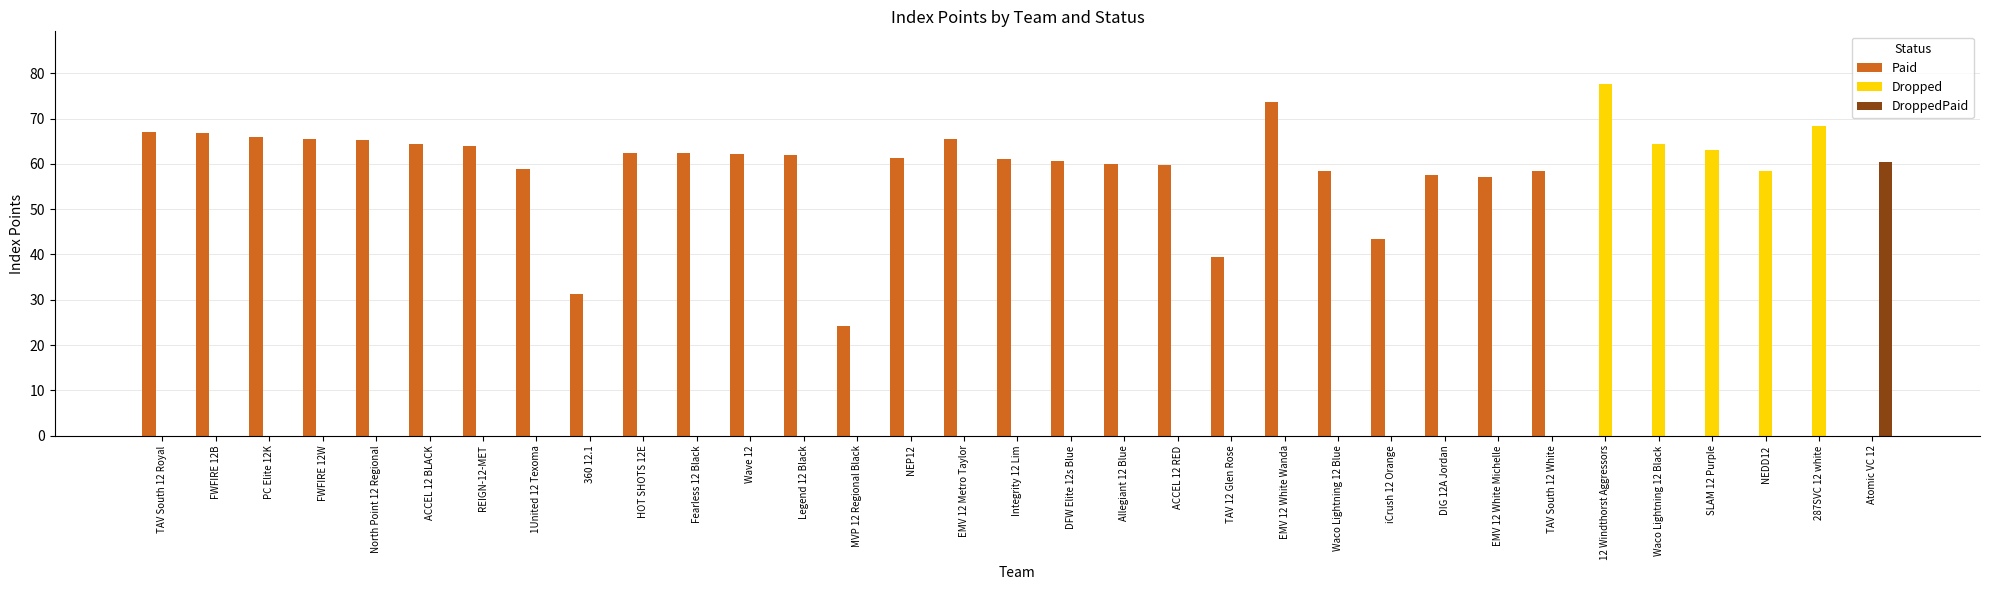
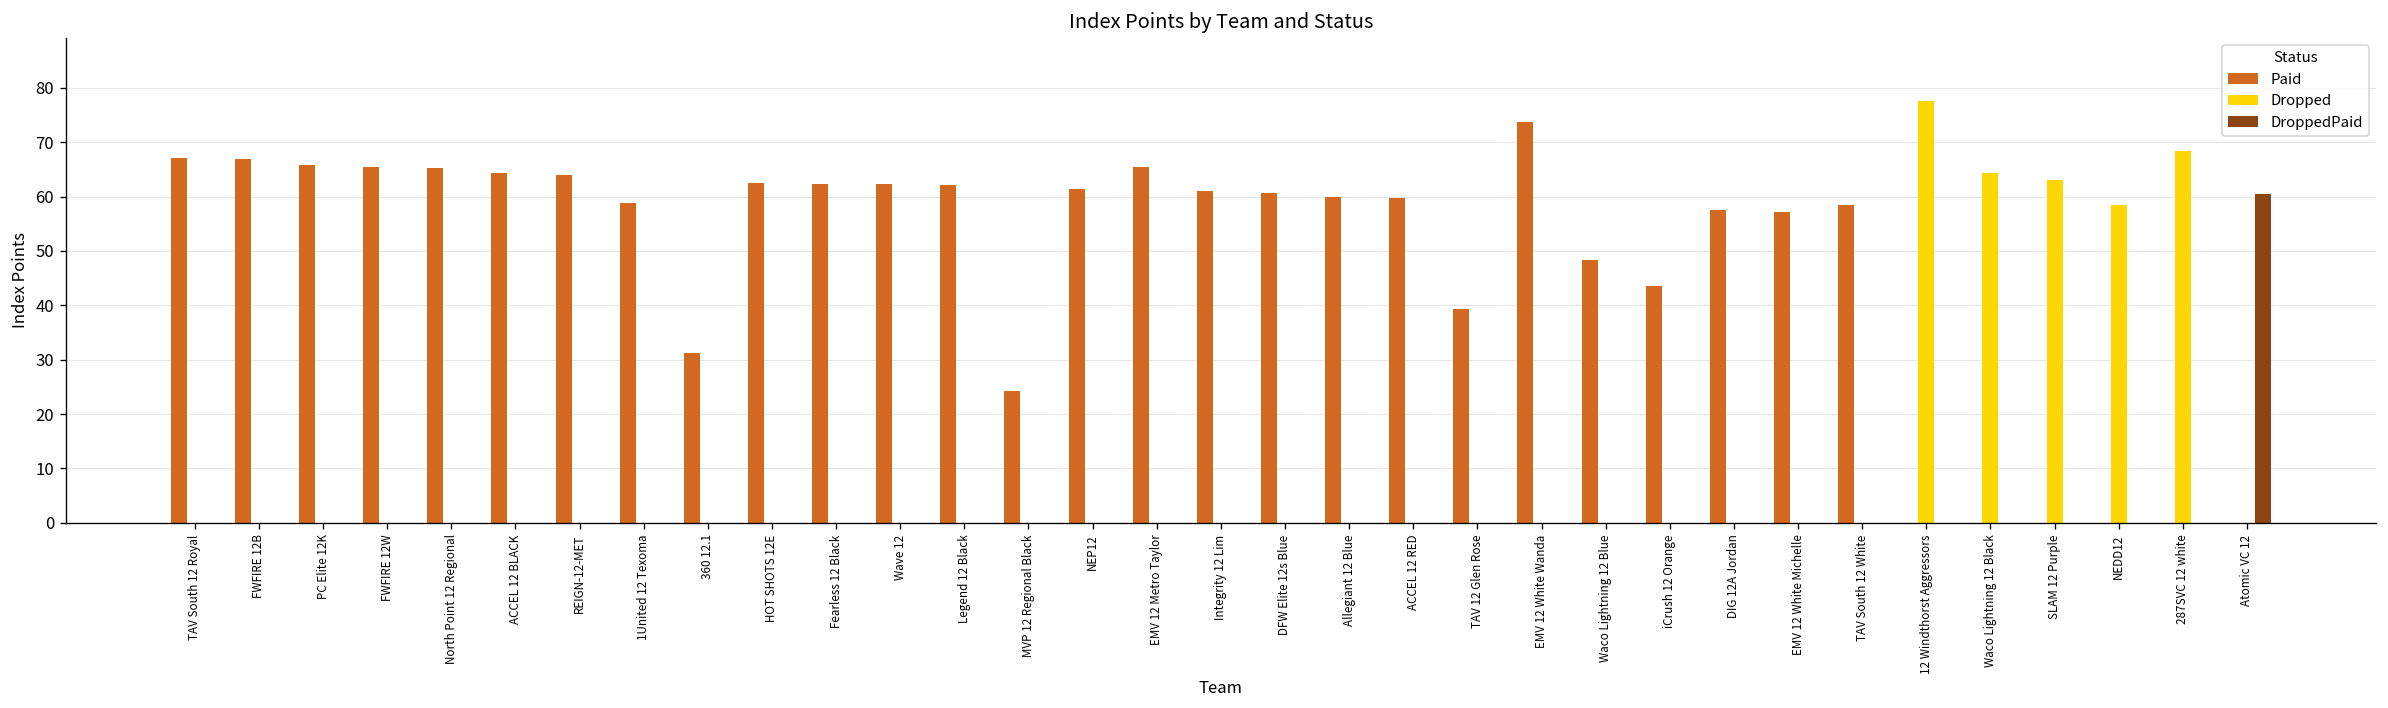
  {
    "Paid": {
      "TAV South 12 Royal": 67,
      "FWFIRE 12B": 67,
      "PC Elite 12K": 66,
      "FWFIRE 12W": 66,
      "North Point 12 Regional": 65,
      "ACCEL 12 BLACK": 64,
      "REIGN-12-MET": 64,
      "1United 12 Texoma": 59,
      "360 12.1": 31,
      "HOT SHOTS 12E": 62,
      "Fearless 12 Black": 62,
      "Wave 12": 62,
      "Legend 12 Black": 62,
      "MVP 12 Regional Black": 24,
      "NEP12": 61,
      "EMV 12 Metro Taylor": 65,
      "Integrity 12 Lim": 61,
      "DFW Elite 12s Blue": 61,
      "Allegiant 12 Blue": 60,
      "ACCEL 12 RED": 60,
      "TAV 12 Glen Rose": 39,
      "EMV 12 White Wanda": 74,
-     "Waco Lightning 12 Blue": 58,
+     "Waco Lightning 12 Blue": 48,
      "iCrush 12 Orange": 44,
      "DIG 12A Jordan": 58,
      "EMV 12 White Michelle": 57,
      "TAV South 12 White": 58,
      "12 Windthorst Aggressors": 0,
      "Waco Lightning 12 Black": 0,
      "SLAM 12 Purple": 0,
      "NEDD12": 0,
      "287SVC 12 white": 0,
      "Atomic VC 12": 0
    },
    "Dropped": {
      "TAV South 12 Royal": 0,
      "FWFIRE 12B": 0,
      "PC Elite 12K": 0,
      "FWFIRE 12W": 0,
      "North Point 12 Regional": 0,
      "ACCEL 12 BLACK": 0,
      "REIGN-12-MET": 0,
      "1United 12 Texoma": 0,
      "360 12.1": 0,
      "HOT SHOTS 12E": 0,
      "Fearless 12 Black": 0,
      "Wave 12": 0,
      "Legend 12 Black": 0,
      "MVP 12 Regional Black": 0,
      "NEP12": 0,
      "EMV 12 Metro Taylor": 0,
      "Integrity 12 Lim": 0,
      "DFW Elite 12s Blue": 0,
      "Allegiant 12 Blue": 0,
      "ACCEL 12 RED": 0,
      "TAV 12 Glen Rose": 0,
      "EMV 12 White Wanda": 0,
      "Waco Lightning 12 Blue": 0,
      "iCrush 12 Orange": 0,
      "DIG 12A Jordan": 0,
      "EMV 12 White Michelle": 0,
      "TAV South 12 White": 0,
      "12 Windthorst Aggressors": 78,
      "Waco Lightning 12 Black": 64,
      "SLAM 12 Purple": 63,
      "NEDD12": 59,
      "287SVC 12 white": 68,
      "Atomic VC 12": 0
    },
    "DroppedPaid": {
      "TAV South 12 Royal": 0,
      "FWFIRE 12B": 0,
      "PC Elite 12K": 0,
      "FWFIRE 12W": 0,
      "North Point 12 Regional": 0,
      "ACCEL 12 BLACK": 0,
      "REIGN-12-MET": 0,
      "1United 12 Texoma": 0,
      "360 12.1": 0,
      "HOT SHOTS 12E": 0,
      "Fearless 12 Black": 0,
      "Wave 12": 0,
      "Legend 12 Black": 0,
      "MVP 12 Regional Black": 0,
      "NEP12": 0,
      "EMV 12 Metro Taylor": 0,
      "Integrity 12 Lim": 0,
      "DFW Elite 12s Blue": 0,
      "Allegiant 12 Blue": 0,
      "ACCEL 12 RED": 0,
      "TAV 12 Glen Rose": 0,
      "EMV 12 White Wanda": 0,
      "Waco Lightning 12 Blue": 0,
      "iCrush 12 Orange": 0,
      "DIG 12A Jordan": 0,
      "EMV 12 White Michelle": 0,
      "TAV South 12 White": 0,
      "12 Windthorst Aggressors": 0,
      "Waco Lightning 12 Black": 0,
      "SLAM 12 Purple": 0,
      "NEDD12": 0,
      "287SVC 12 white": 0,
      "Atomic VC 12": 61
    }
  }
